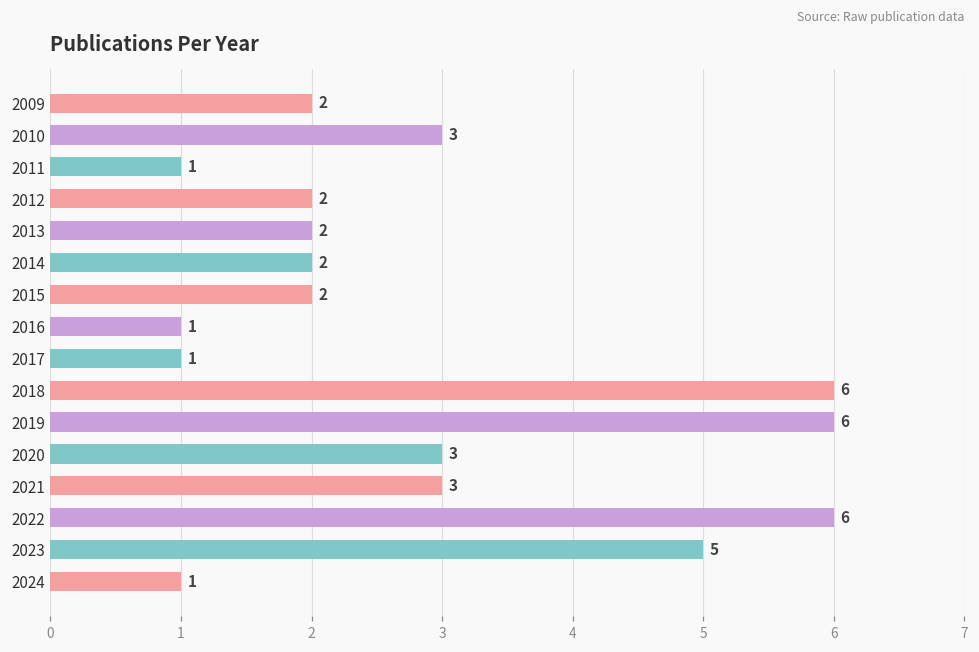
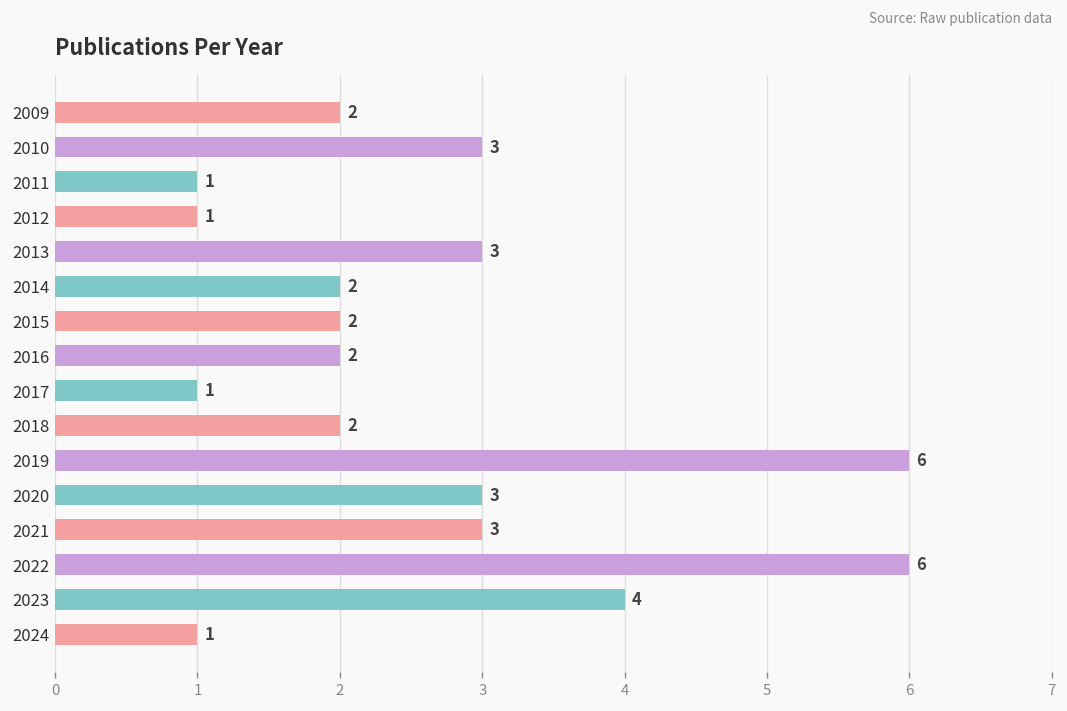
  {
    "2009": 2,
    "2010": 3,
    "2011": 1,
-   "2012": 2,
-   "2013": 2,
+   "2012": 1,
+   "2013": 3,
    "2014": 2,
    "2015": 2,
-   "2016": 1,
+   "2016": 2,
    "2017": 1,
-   "2018": 6,
+   "2018": 2,
    "2019": 6,
    "2020": 3,
    "2021": 3,
    "2022": 6,
-   "2023": 5,
+   "2023": 4,
    "2024": 1
  }
